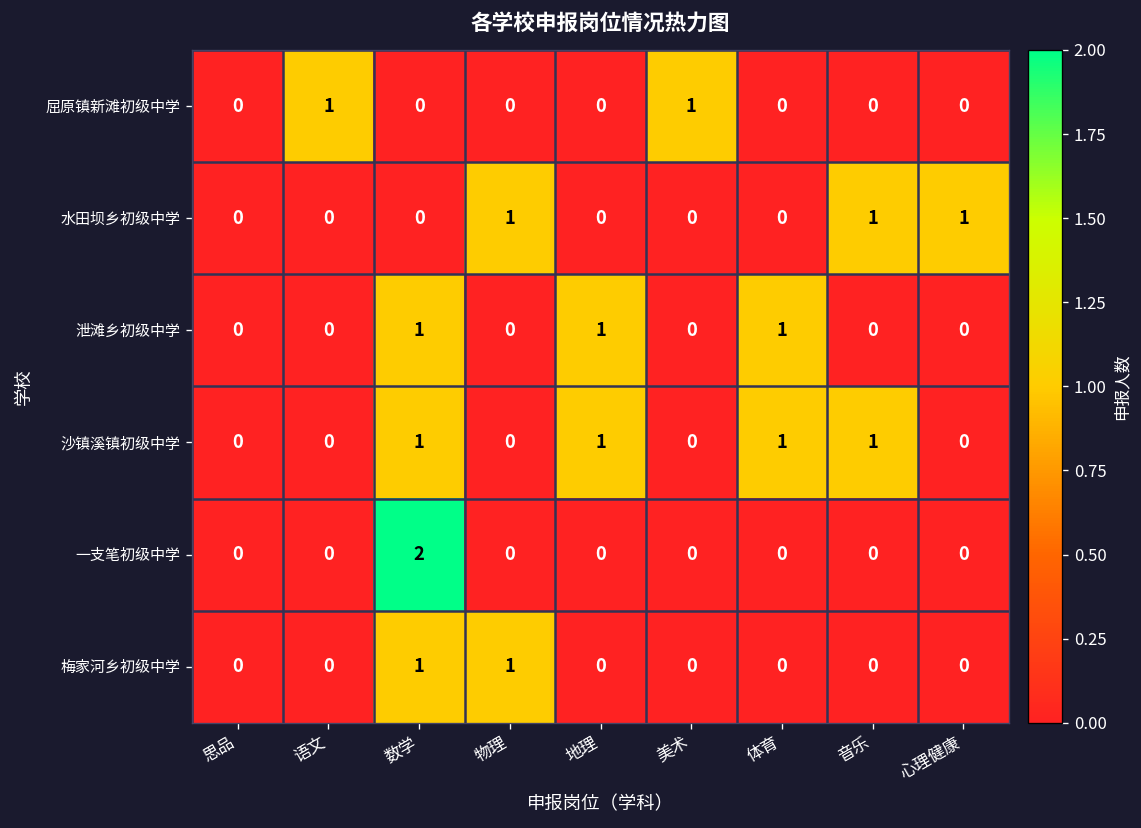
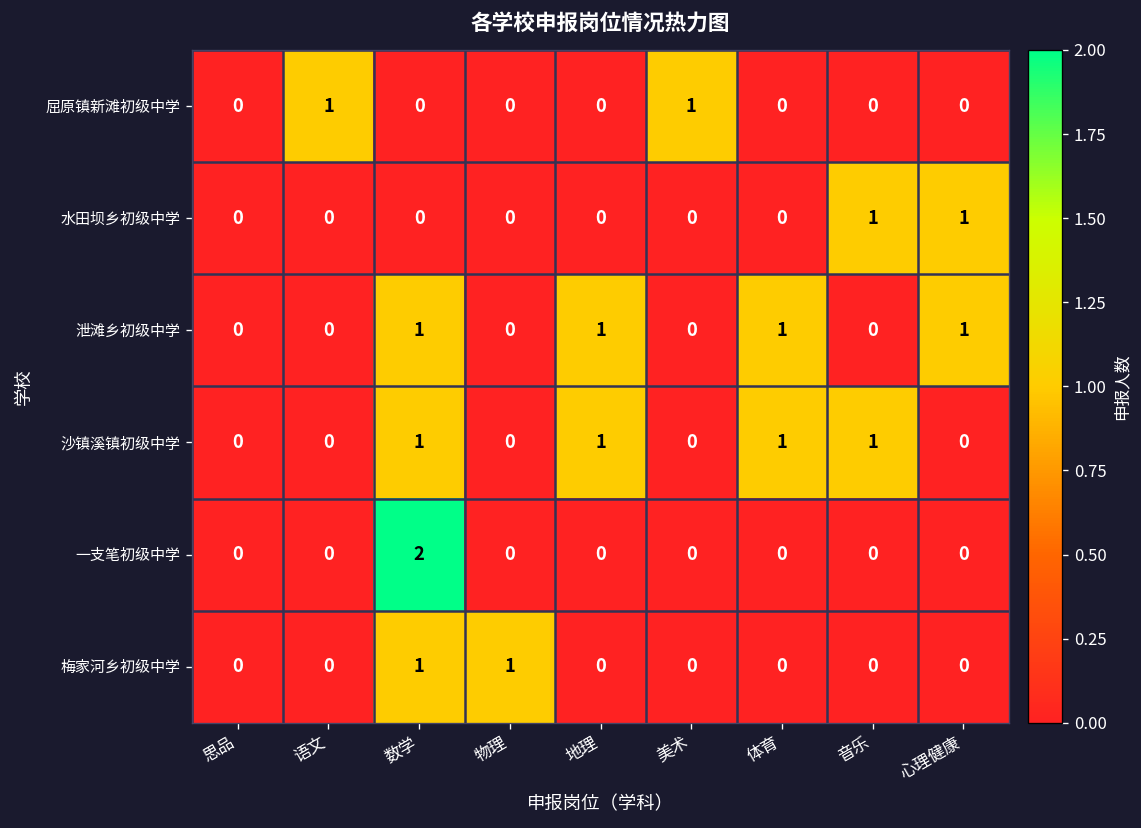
  {
    "屈原镇新滩初级中学": {
      "思品": 0,
      "语文": 1,
      "数学": 0,
      "物理": 0,
      "地理": 0,
      "美术": 1,
      "体育": 0,
      "音乐": 0,
      "心理健康": 0
    },
    "水田坝乡初级中学": {
      "思品": 0,
      "语文": 0,
      "数学": 0,
-     "物理": 1,
+     "物理": 0,
      "地理": 0,
      "美术": 0,
      "体育": 0,
      "音乐": 1,
      "心理健康": 1
    },
    "泄滩乡初级中学": {
      "思品": 0,
      "语文": 0,
      "数学": 1,
      "物理": 0,
      "地理": 1,
      "美术": 0,
      "体育": 1,
      "音乐": 0,
-     "心理健康": 0
+     "心理健康": 1
    },
    "沙镇溪镇初级中学": {
      "思品": 0,
      "语文": 0,
      "数学": 1,
      "物理": 0,
      "地理": 1,
      "美术": 0,
      "体育": 1,
      "音乐": 1,
      "心理健康": 0
    },
    "一支笔初级中学": {
      "思品": 0,
      "语文": 0,
      "数学": 2,
      "物理": 0,
      "地理": 0,
      "美术": 0,
      "体育": 0,
      "音乐": 0,
      "心理健康": 0
    },
    "梅家河乡初级中学": {
      "思品": 0,
      "语文": 0,
      "数学": 1,
      "物理": 1,
      "地理": 0,
      "美术": 0,
      "体育": 0,
      "音乐": 0,
      "心理健康": 0
    }
  }
